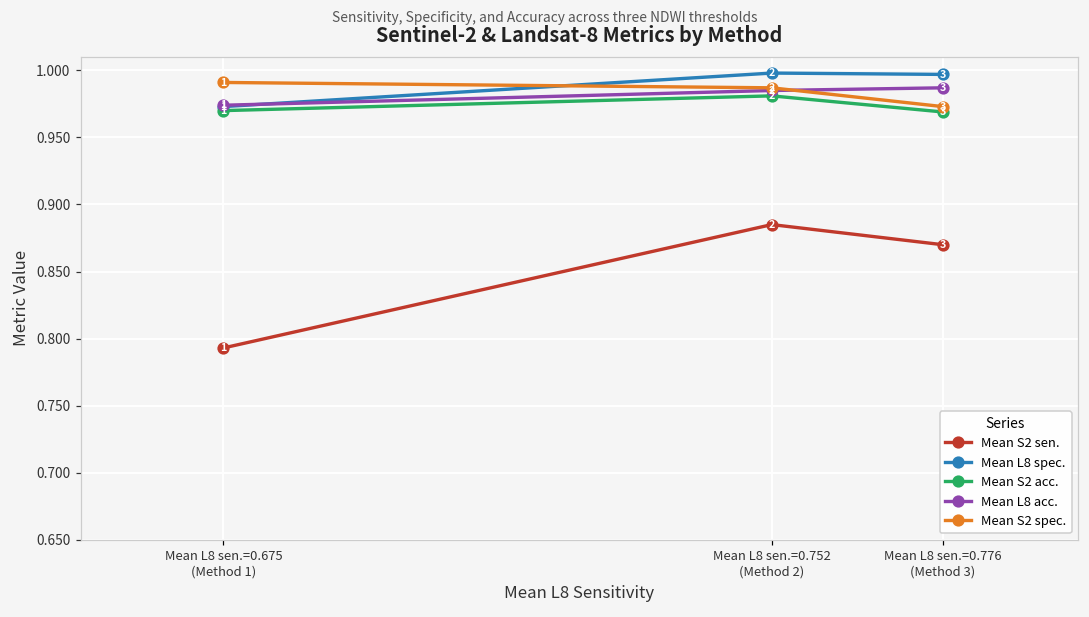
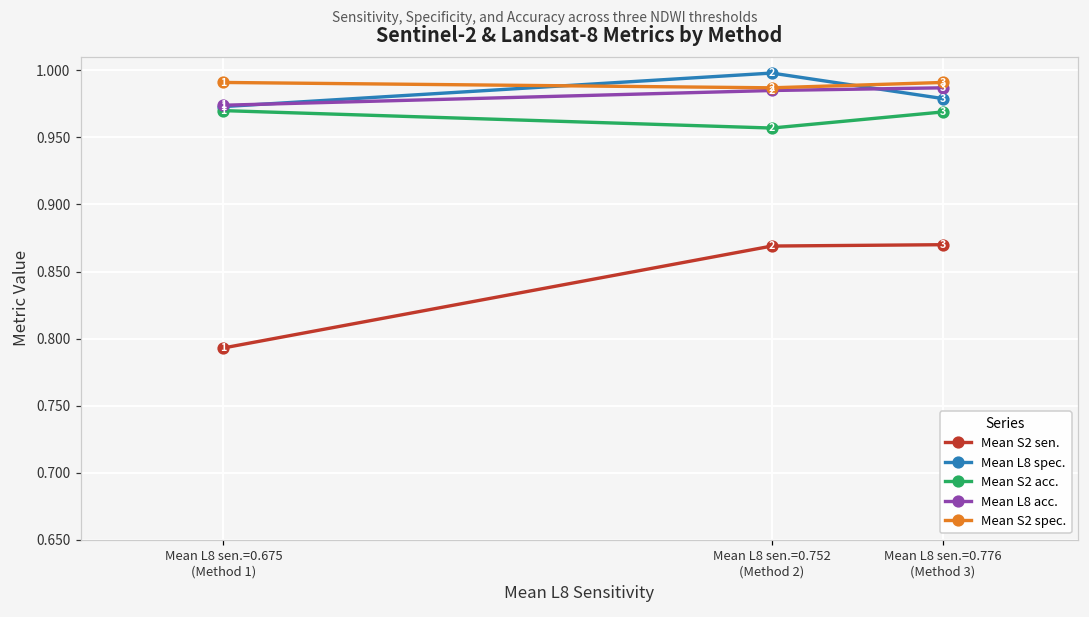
  {
    "Mean S2 sen.": {
-     "Mean L8 sen.=0.752 (Method 2)": 0.885
+     "Mean L8 sen.=0.752 (Method 2)": 0.869
    },
    "Mean L8 spec.": {
-     "Mean L8 sen.=0.776 (Method 3)": 0.997
+     "Mean L8 sen.=0.776 (Method 3)": 0.979
    },
    "Mean S2 acc.": {
-     "Mean L8 sen.=0.752 (Method 2)": 0.981
+     "Mean L8 sen.=0.752 (Method 2)": 0.957
    },
    "Mean S2 spec.": {
-     "Mean L8 sen.=0.776 (Method 3)": 0.973
+     "Mean L8 sen.=0.776 (Method 3)": 0.991
    }
  }
